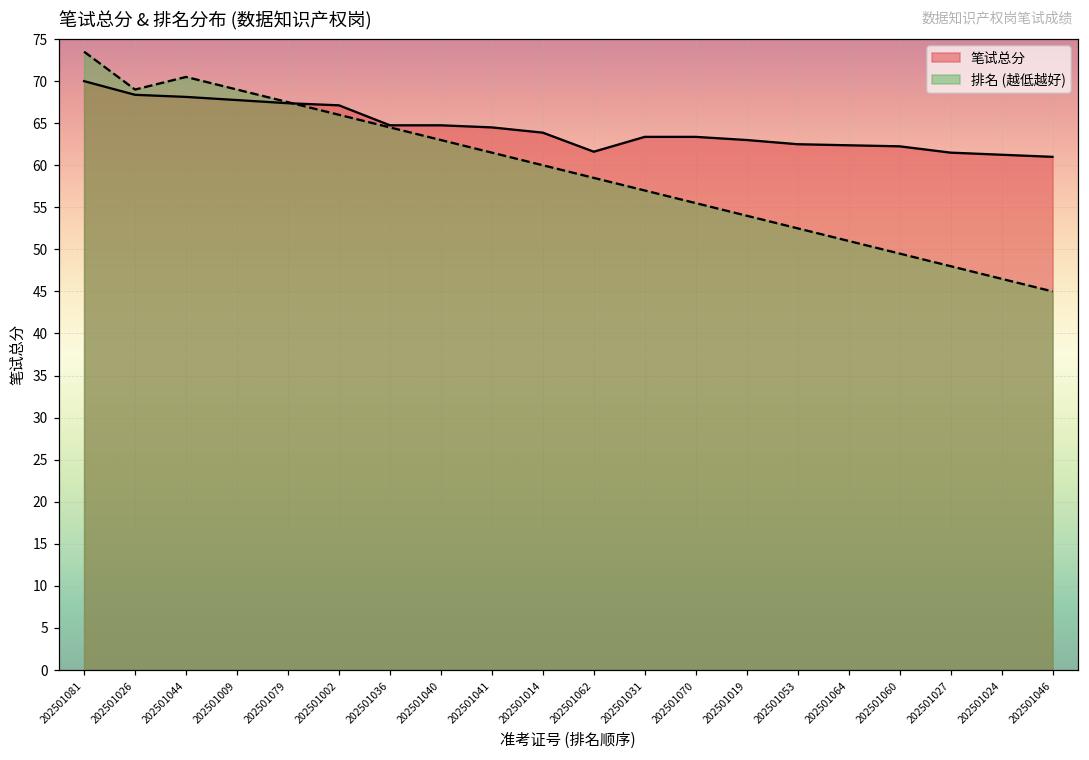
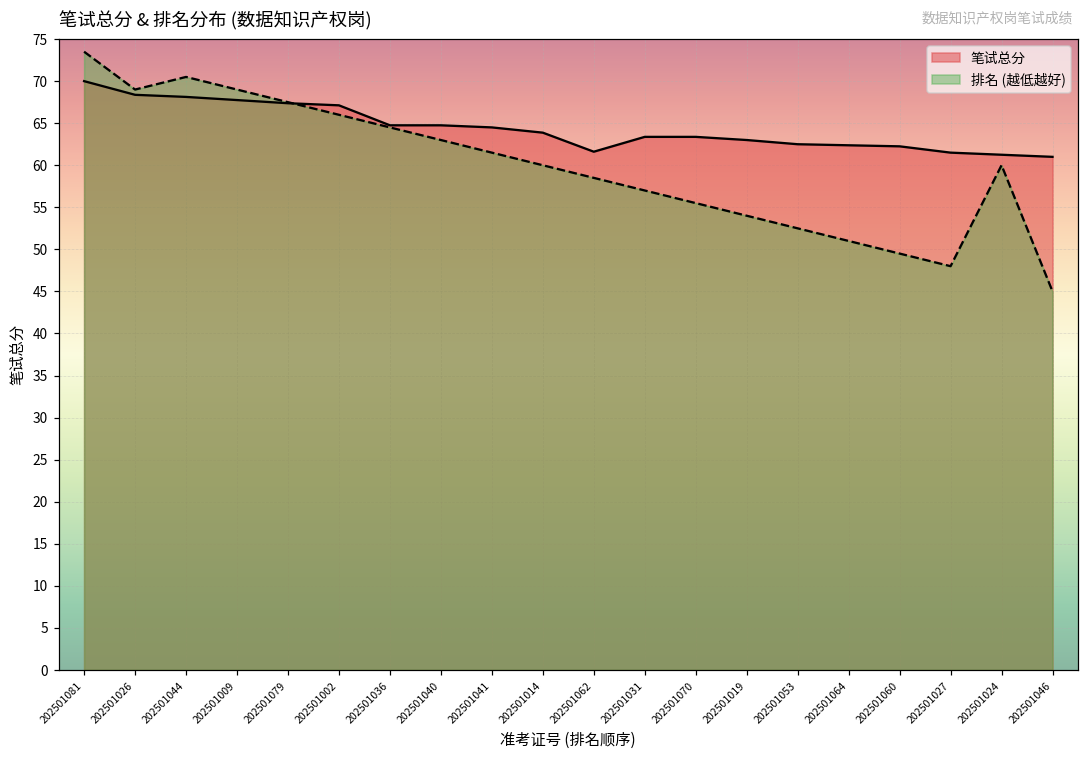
  {
    "笔试总分": {
      "202501081": 70,
      "202501026": 68,
      "202501044": 68,
      "202501009": 68,
      "202501002": 67,
      "202501040": 65,
      "202501041": 65,
      "202501014": 64,
      "202501062": 62,
      "202501031": 63,
      "202501070": 63,
      "202501019": 63,
      "202501053": 63,
      "202501064": 62,
      "202501060": 62,
      "202501027": 62,
      "202501024": 61,
      "202501046": 61
    },
    "排名 (越低越好)": {
      "202501081": 74,
      "202501026": 69,
      "202501044": 71,
      "202501009": 69,
      "202501002": 66,
      "202501040": 63,
      "202501041": 62,
      "202501014": 60,
      "202501062": 59,
      "202501031": 57,
      "202501070": 56,
      "202501019": 54,
      "202501053": 53,
      "202501064": 51,
      "202501060": 50,
      "202501027": 48,
-     "202501024": 47,
+     "202501024": 60,
      "202501046": 45
    }
  }
